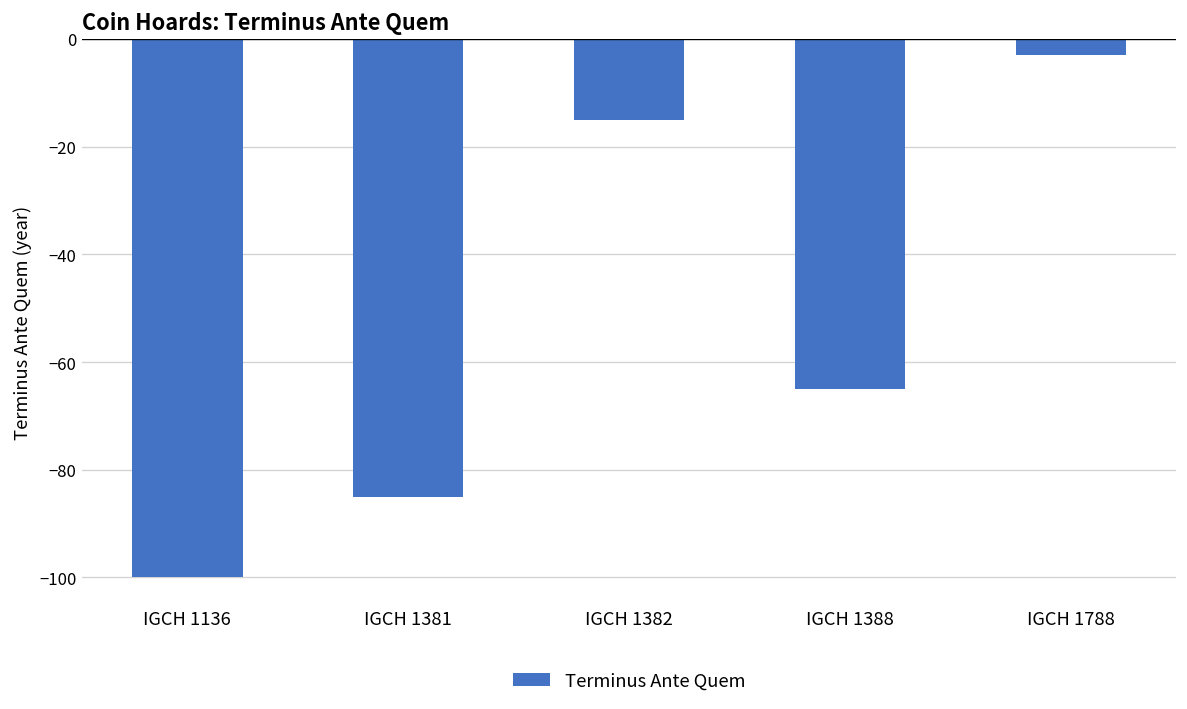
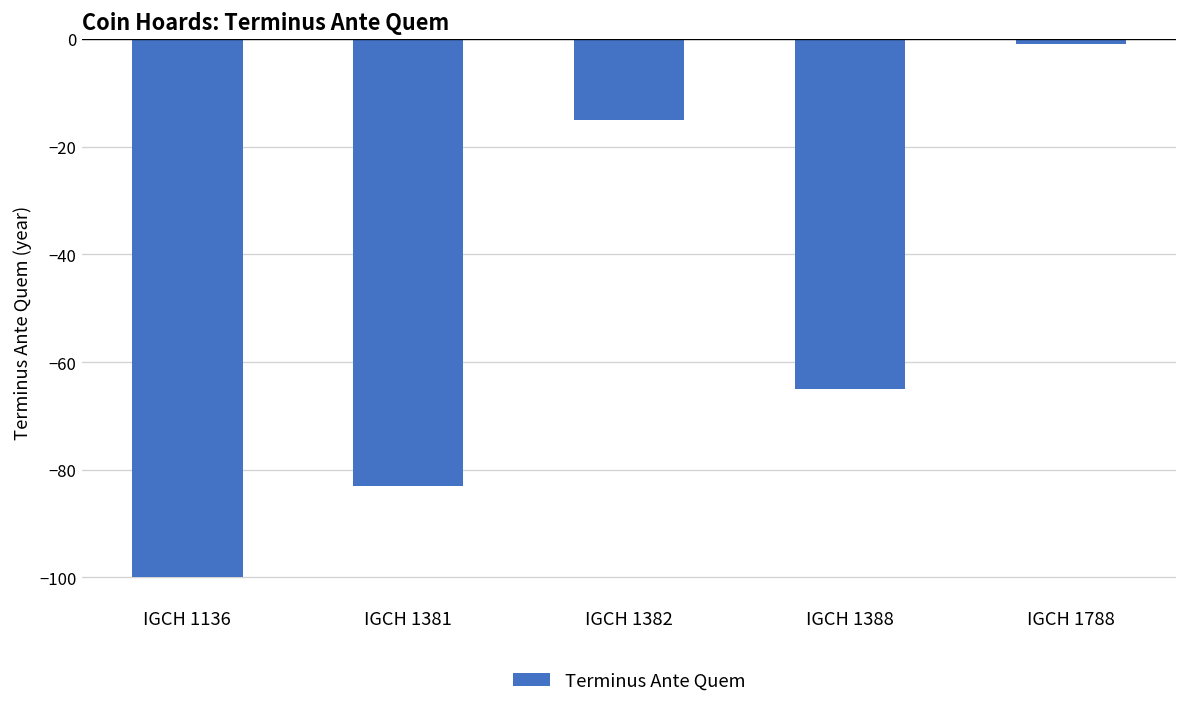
  {
    "IGCH 1136": -100,
-   "IGCH 1381": -85,
+   "IGCH 1381": -83,
    "IGCH 1382": -15,
    "IGCH 1388": -65,
-   "IGCH 1788": -3
+   "IGCH 1788": -1
  }
